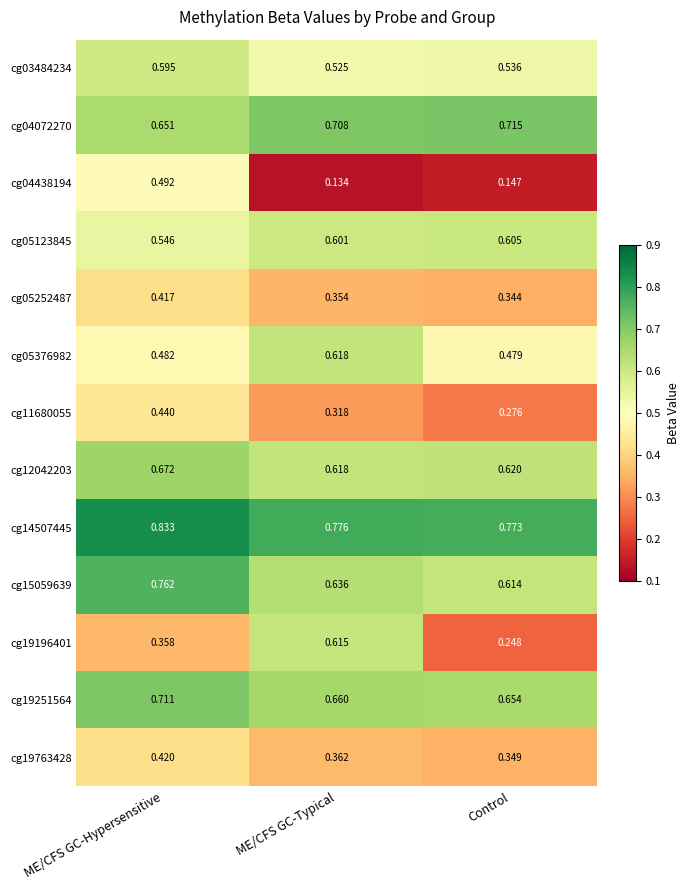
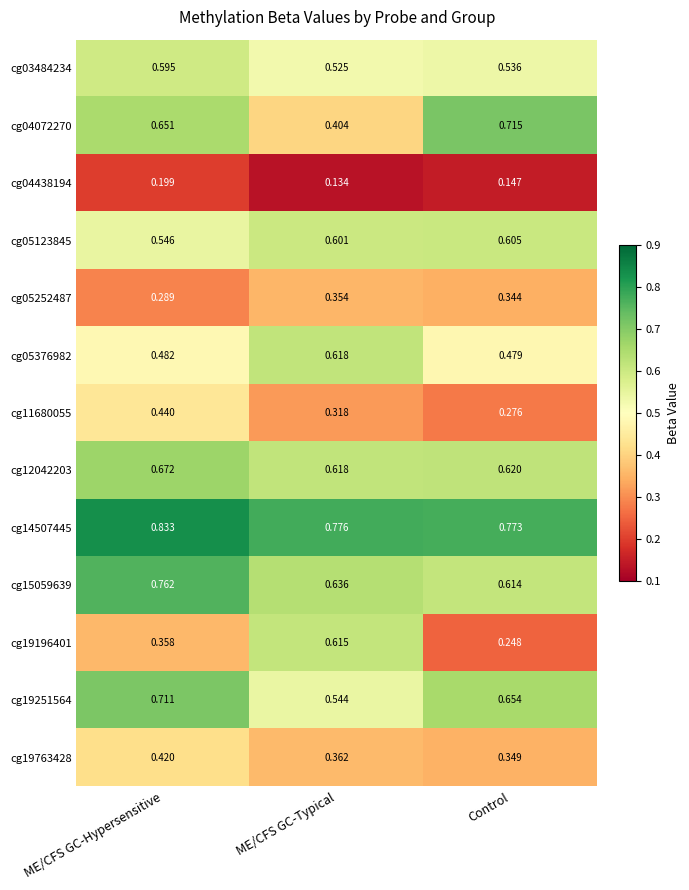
  {
    "cg03484234": {
      "ME/CFS GC-Hypersensitive": 0.595,
      "ME/CFS GC-Typical": 0.525,
      "Control": 0.536
    },
    "cg04072270": {
      "ME/CFS GC-Hypersensitive": 0.651,
-     "ME/CFS GC-Typical": 0.708,
+     "ME/CFS GC-Typical": 0.404,
      "Control": 0.715
    },
    "cg04438194": {
-     "ME/CFS GC-Hypersensitive": 0.492,
+     "ME/CFS GC-Hypersensitive": 0.199,
      "ME/CFS GC-Typical": 0.134,
      "Control": 0.147
    },
    "cg05123845": {
      "ME/CFS GC-Hypersensitive": 0.546,
      "ME/CFS GC-Typical": 0.601,
      "Control": 0.605
    },
    "cg05252487": {
-     "ME/CFS GC-Hypersensitive": 0.417,
+     "ME/CFS GC-Hypersensitive": 0.289,
      "ME/CFS GC-Typical": 0.354,
      "Control": 0.344
    },
    "cg05376982": {
      "ME/CFS GC-Hypersensitive": 0.482,
      "ME/CFS GC-Typical": 0.618,
      "Control": 0.479
    },
    "cg11680055": {
      "ME/CFS GC-Hypersensitive": 0.440,
      "ME/CFS GC-Typical": 0.318,
      "Control": 0.276
    },
    "cg12042203": {
      "ME/CFS GC-Hypersensitive": 0.672,
      "ME/CFS GC-Typical": 0.618,
      "Control": 0.620
    },
    "cg14507445": {
      "ME/CFS GC-Hypersensitive": 0.833,
      "ME/CFS GC-Typical": 0.776,
      "Control": 0.773
    },
    "cg15059639": {
      "ME/CFS GC-Hypersensitive": 0.762,
      "ME/CFS GC-Typical": 0.636,
      "Control": 0.614
    },
    "cg19196401": {
      "ME/CFS GC-Hypersensitive": 0.358,
      "ME/CFS GC-Typical": 0.615,
      "Control": 0.248
    },
    "cg19251564": {
      "ME/CFS GC-Hypersensitive": 0.711,
-     "ME/CFS GC-Typical": 0.660,
+     "ME/CFS GC-Typical": 0.544,
      "Control": 0.654
    },
    "cg19763428": {
      "ME/CFS GC-Hypersensitive": 0.420,
      "ME/CFS GC-Typical": 0.362,
      "Control": 0.349
    }
  }
